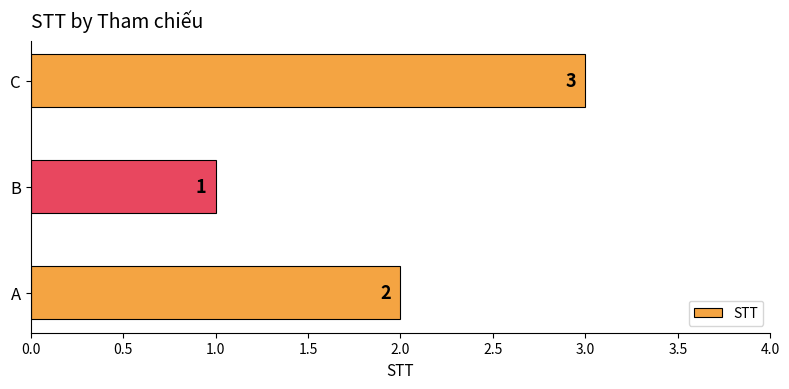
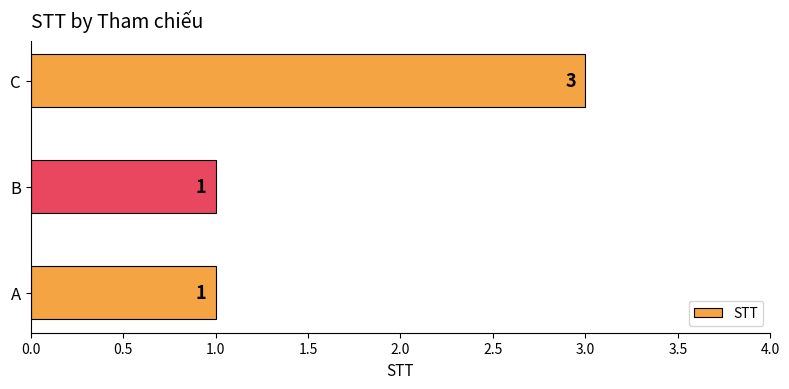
  {
    "C": 3,
    "B": 1,
-   "A": 2
+   "A": 1
  }
